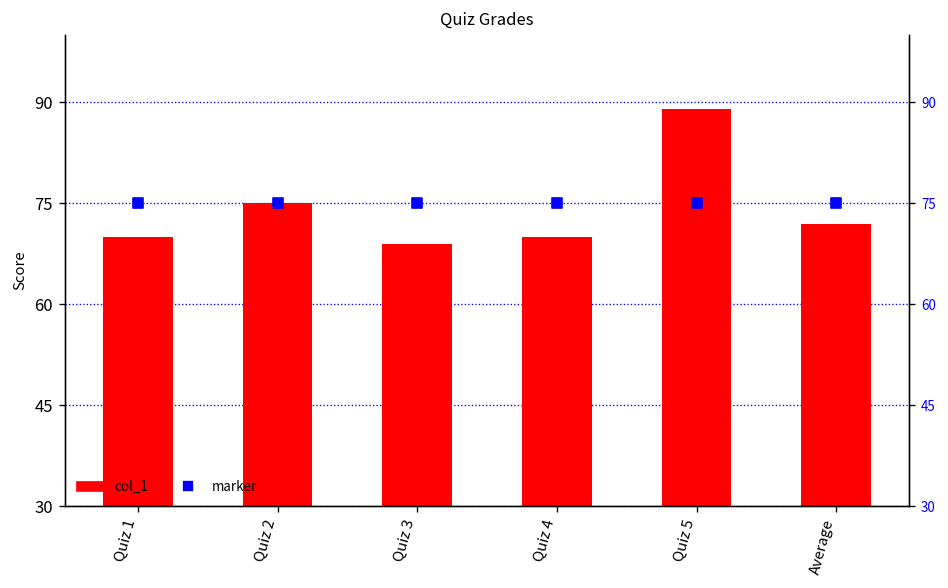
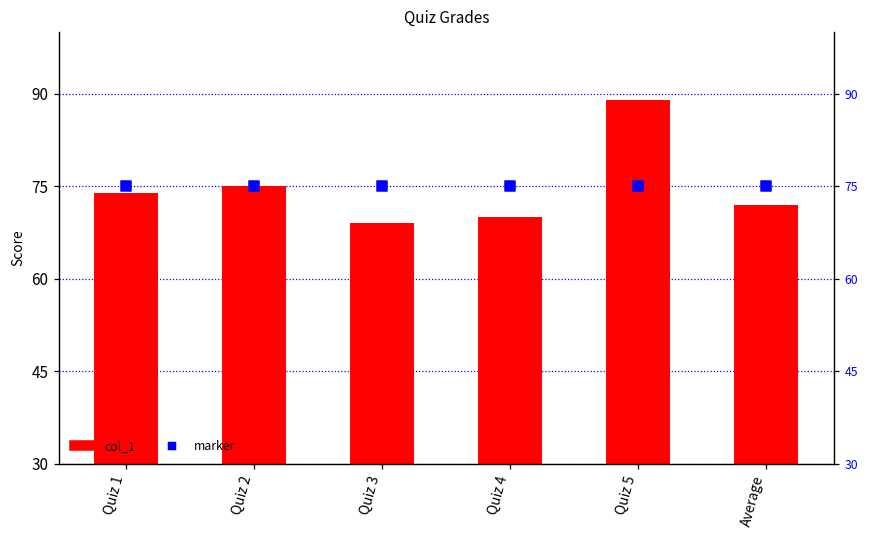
  {
    "col_1": {
-     "Quiz 1": 70,
+     "Quiz 1": 74,
      "Quiz 2": 75,
      "Quiz 3": 69,
      "Quiz 4": 70,
      "Quiz 5": 89,
      "Average": 72
    }
  }
